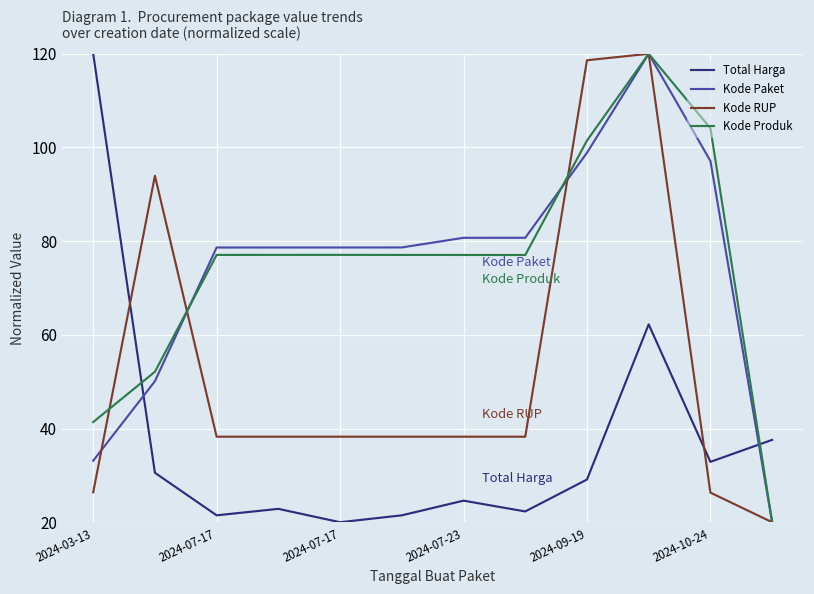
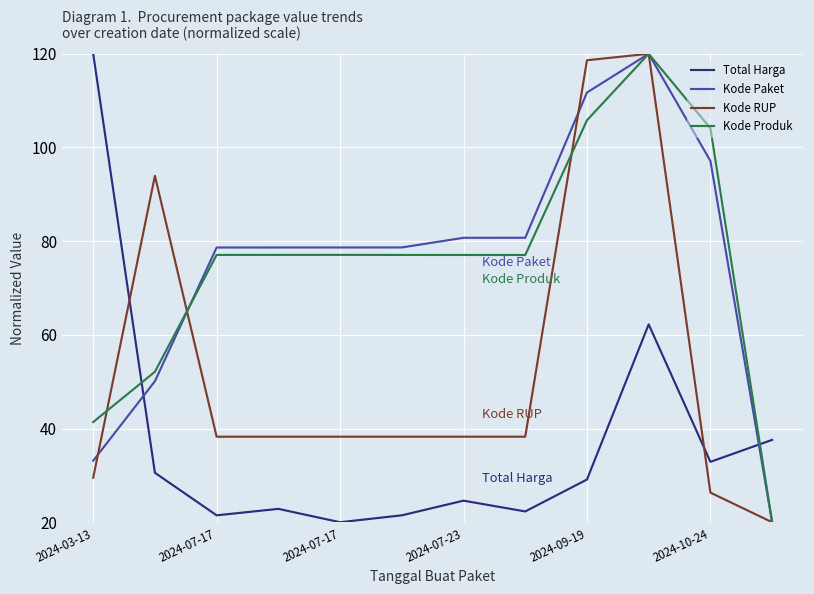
  {
    "Total Harga": {
      "2024-03-13": 120,
      "2024-09-19": 29,
      "2024-10-24": 33
    },
    "Kode Paket": {
      "2024-03-13": 33,
-     "2024-09-19": 99,
+     "2024-09-19": 112,
      "2024-10-24": 97
    },
    "Kode RUP": {
-     "2024-03-13": 26,
+     "2024-03-13": 30,
      "2024-09-19": 119,
      "2024-10-24": 26
    },
    "Kode Produk": {
      "2024-03-13": 41,
-     "2024-09-19": 101
+     "2024-09-19": 106
    }
  }
